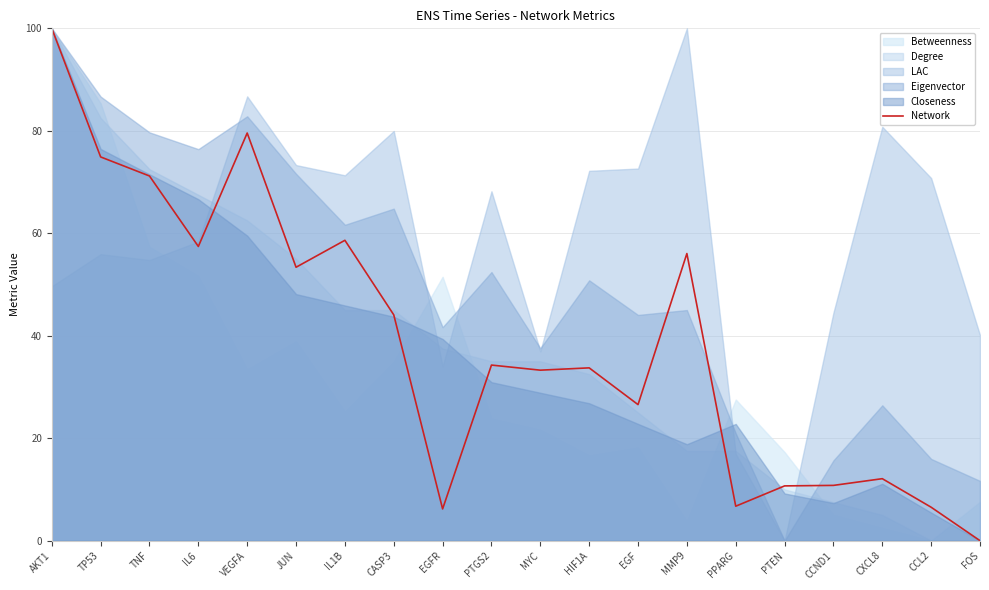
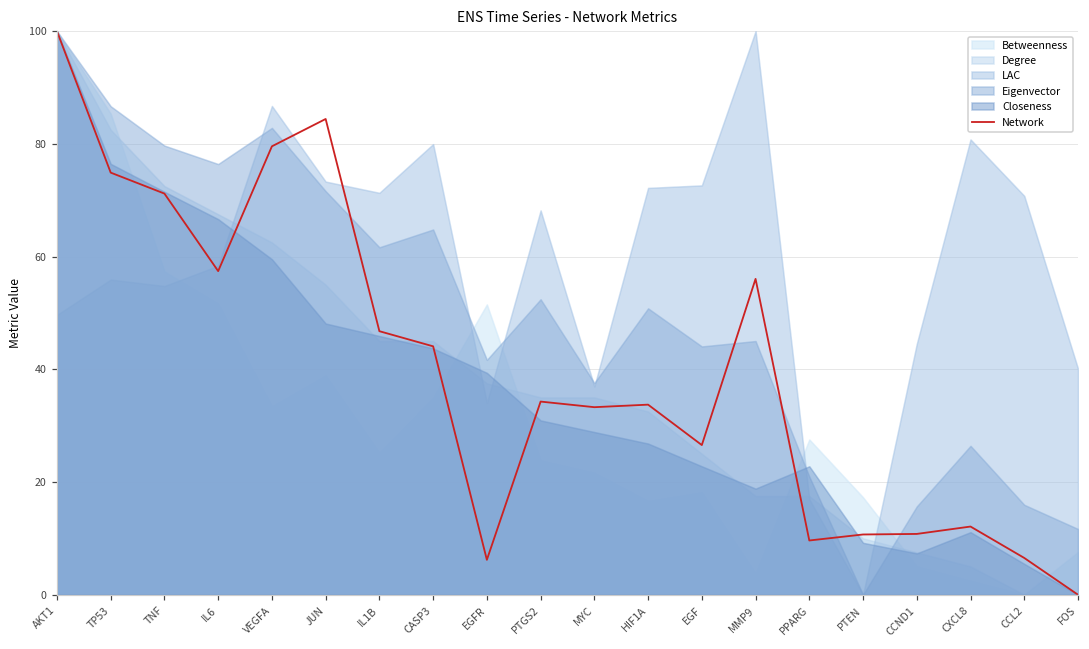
  {
    "Network": {
      "TP53": 75,
      "IL6": 57,
      "VEGFA": 80,
-     "JUN": 53,
-     "IL1B": 59,
+     "JUN": 84,
+     "IL1B": 47,
      "EGFR": 6,
      "PTGS2": 34,
      "MYC": 33,
      "HIF1A": 34,
      "EGF": 27,
      "MMP9": 56,
-     "PPARG": 7,
+     "PPARG": 10,
      "PTEN": 11,
      "CCND1": 11,
      "CXCL8": 12,
      "CCL2": 7
    }
  }
